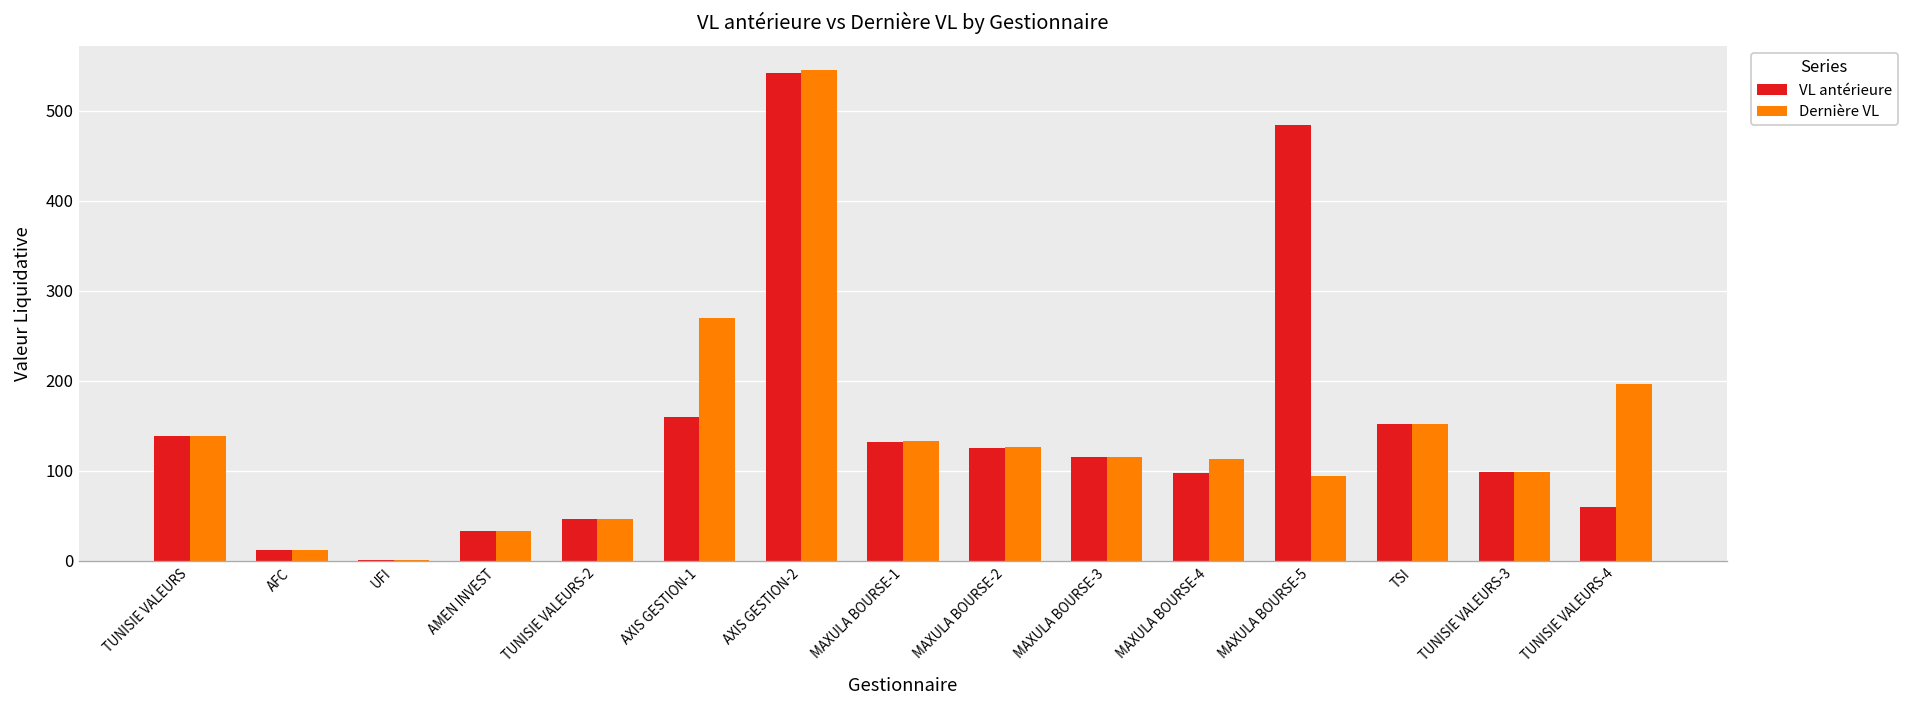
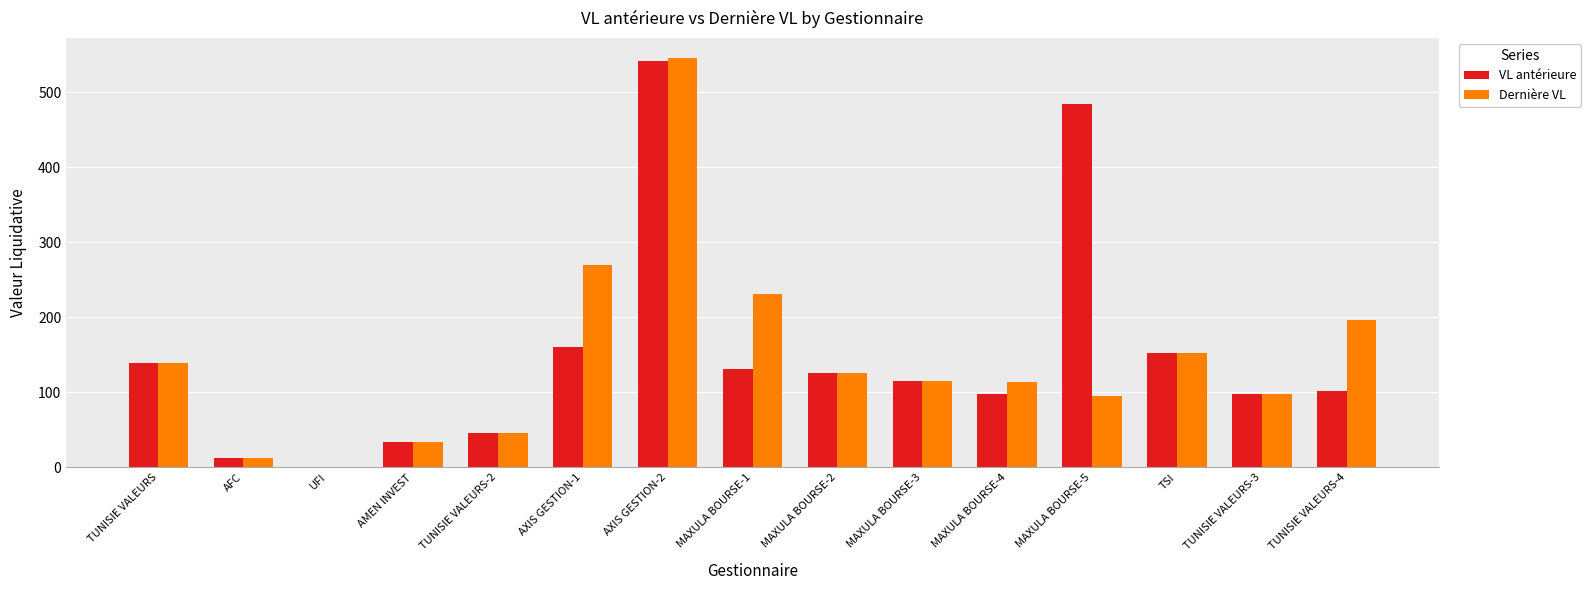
  {
    "VL antérieure": {
      "TUNISIE VALEURS": 140,
      "AFC": 10,
      "AMEN INVEST": 30,
      "TUNISIE VALEURS-2": 50,
      "AXIS GESTION-1": 160,
      "AXIS GESTION-2": 540,
      "MAXULA BOURSE-1": 130,
      "MAXULA BOURSE-2": 130,
      "MAXULA BOURSE-3": 120,
      "MAXULA BOURSE-4": 100,
      "MAXULA BOURSE-5": 480,
      "TSI": 150,
      "TUNISIE VALEURS-3": 100,
-     "TUNISIE VALEURS-4": 60
+     "TUNISIE VALEURS-4": 100
    },
    "Dernière VL": {
      "TUNISIE VALEURS": 140,
      "AFC": 10,
      "AMEN INVEST": 30,
      "TUNISIE VALEURS-2": 50,
      "AXIS GESTION-1": 270,
      "AXIS GESTION-2": 550,
-     "MAXULA BOURSE-1": 130,
+     "MAXULA BOURSE-1": 230,
      "MAXULA BOURSE-2": 130,
      "MAXULA BOURSE-3": 120,
      "MAXULA BOURSE-4": 110,
      "MAXULA BOURSE-5": 90,
      "TSI": 150,
      "TUNISIE VALEURS-3": 100,
      "TUNISIE VALEURS-4": 200
    }
  }
